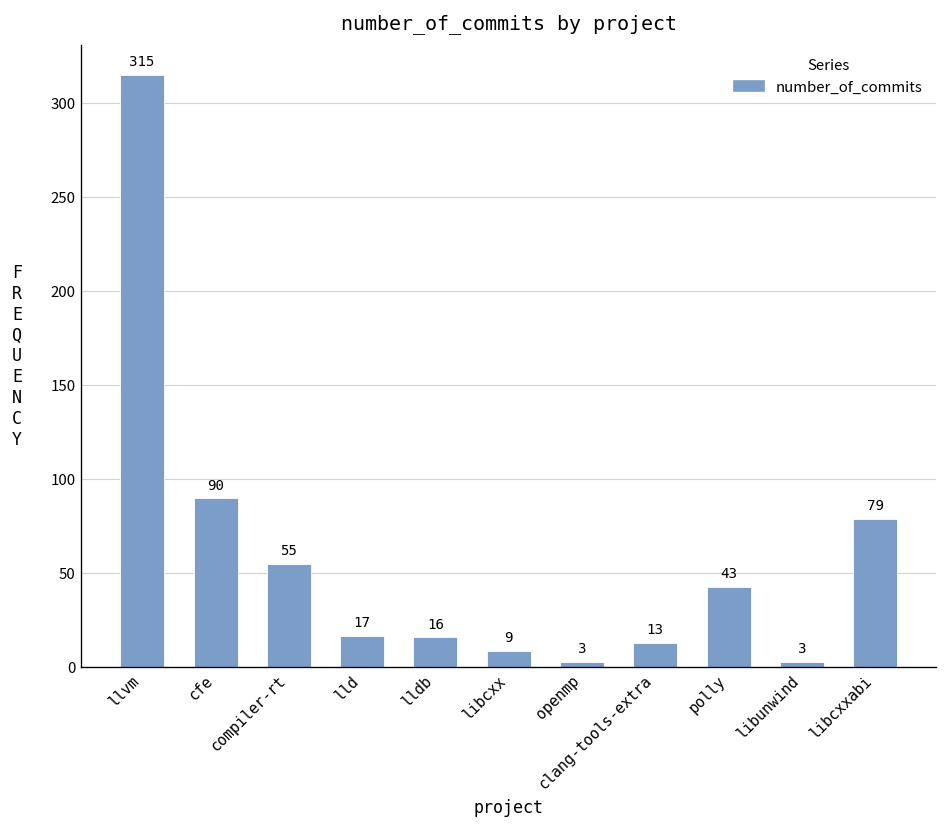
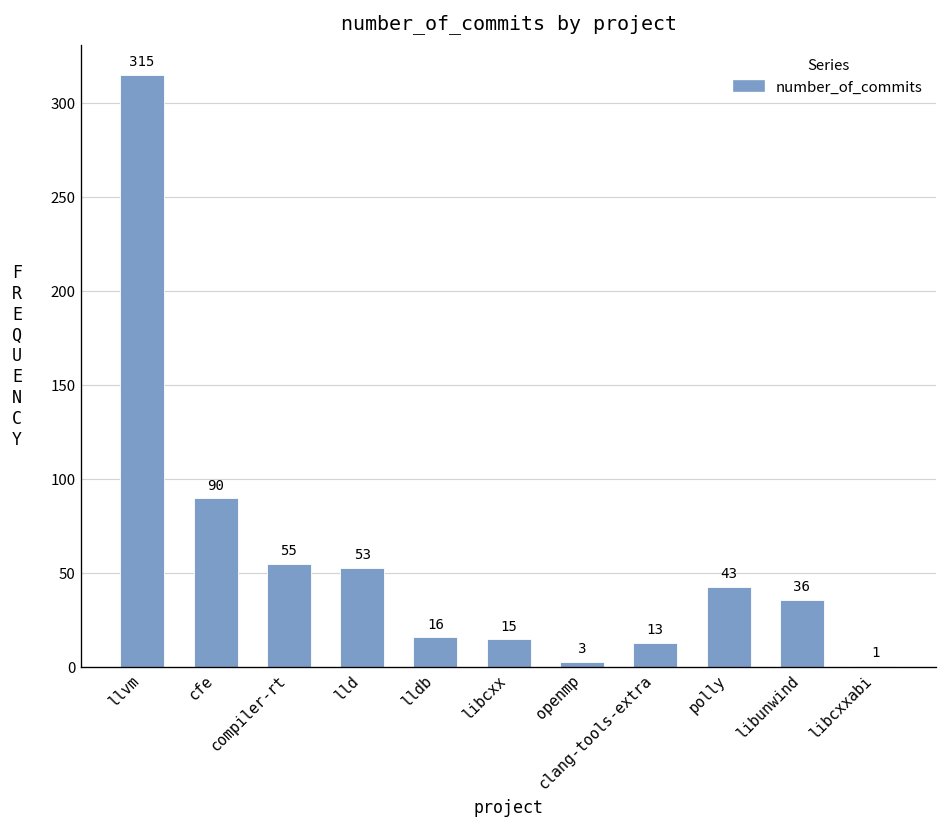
  {
    "llvm": 315,
    "cfe": 90,
    "compiler-rt": 55,
-   "lld": 17,
+   "lld": 53,
    "lldb": 16,
-   "libcxx": 9,
+   "libcxx": 15,
    "openmp": 3,
    "clang-tools-extra": 13,
    "polly": 43,
-   "libunwind": 3,
-   "libcxxabi": 79
+   "libunwind": 36,
+   "libcxxabi": 1
  }
